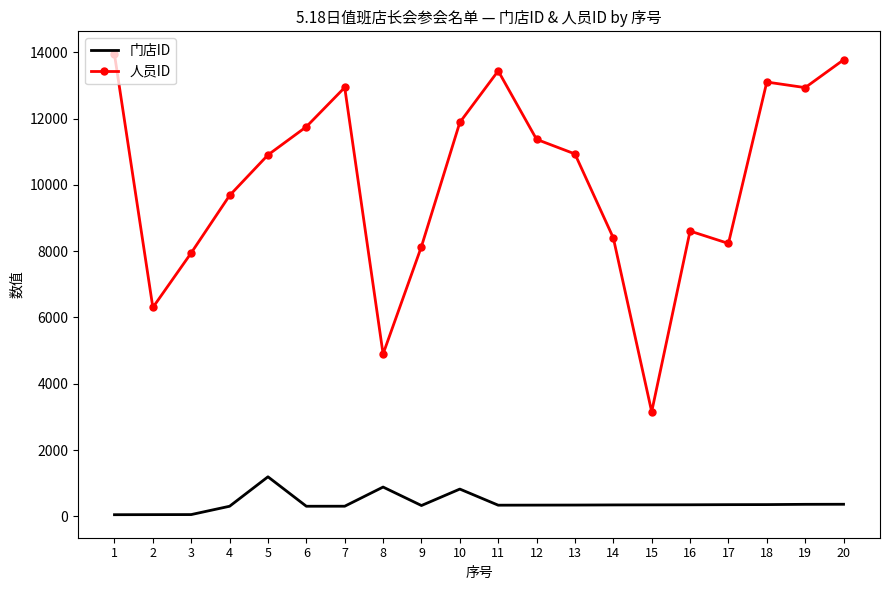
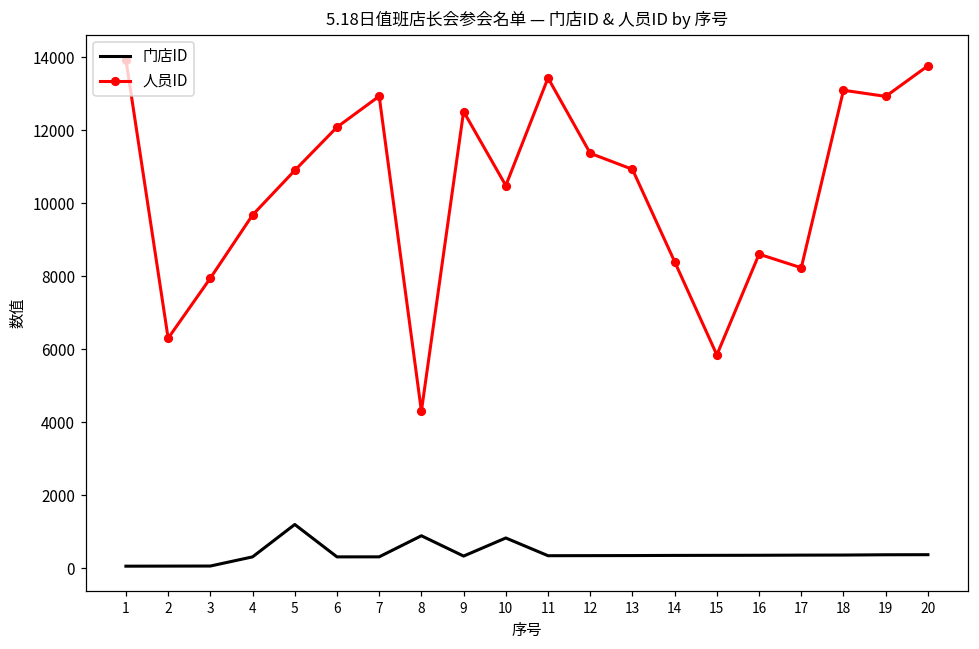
  {
    "门店ID": {
      "1": 100,
      "2": 100,
      "3": 100,
      "4": 300,
      "5": 1200,
      "6": 300,
      "7": 300,
      "8": 900,
      "9": 300,
      "10": 800,
      "11": 300,
      "12": 300,
      "13": 300,
      "14": 300,
      "15": 300,
      "16": 400,
      "17": 400,
      "18": 400,
      "19": 400,
      "20": 400
    },
    "人员ID": {
      "2": 6300,
      "3": 7900,
      "4": 9700,
      "5": 10900,
-     "6": 11800,
+     "6": 12100,
      "7": 12900,
-     "8": 4900,
-     "9": 8100,
-     "10": 11900,
+     "8": 4300,
+     "9": 12500,
+     "10": 10500,
      "11": 13400,
      "12": 11400,
      "13": 10900,
      "14": 8400,
-     "15": 3200,
+     "15": 5800,
      "16": 8600,
      "17": 8200,
      "18": 13100,
      "19": 12900,
      "20": 13800
    }
  }
